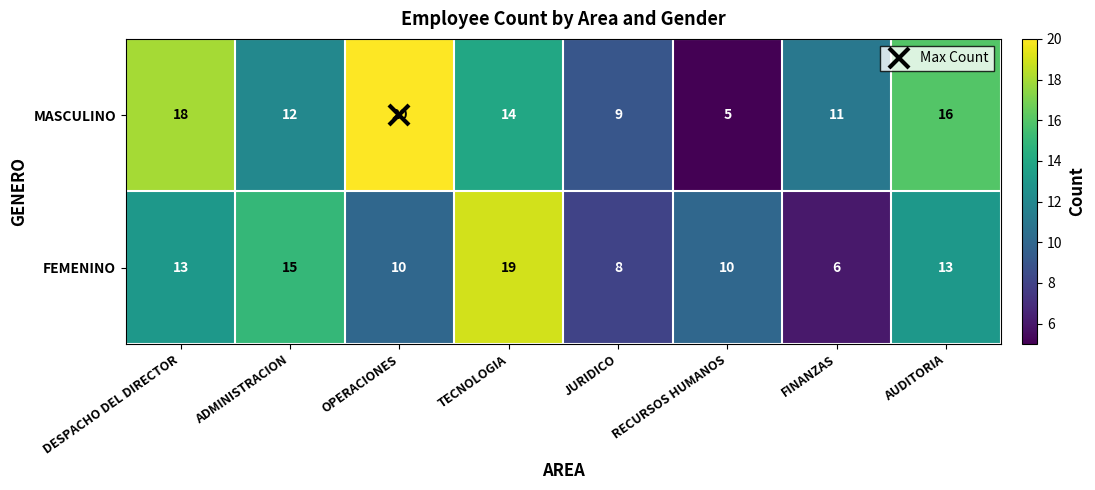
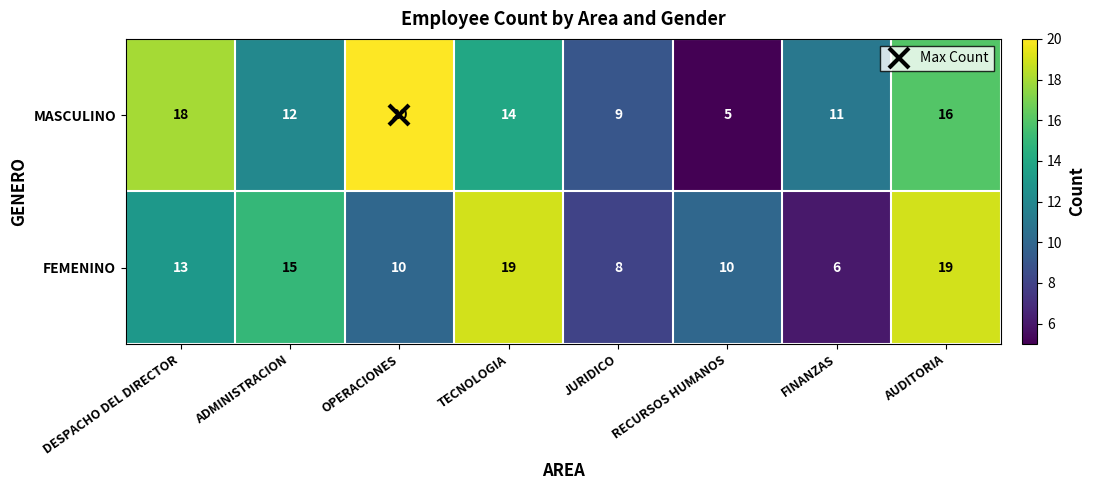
  {
    "MASCULINO": {
      "DESPACHO DEL DIRECTOR": 18,
      "ADMINISTRACION": 12,
      "TECNOLOGIA": 14,
      "JURIDICO": 9,
      "RECURSOS HUMANOS": 5,
      "FINANZAS": 11,
      "AUDITORIA": 16
    },
    "FEMENINO": {
      "DESPACHO DEL DIRECTOR": 13,
      "ADMINISTRACION": 15,
      "OPERACIONES": 10,
      "TECNOLOGIA": 19,
      "JURIDICO": 8,
      "RECURSOS HUMANOS": 10,
      "FINANZAS": 6,
-     "AUDITORIA": 13
+     "AUDITORIA": 19
    }
  }
